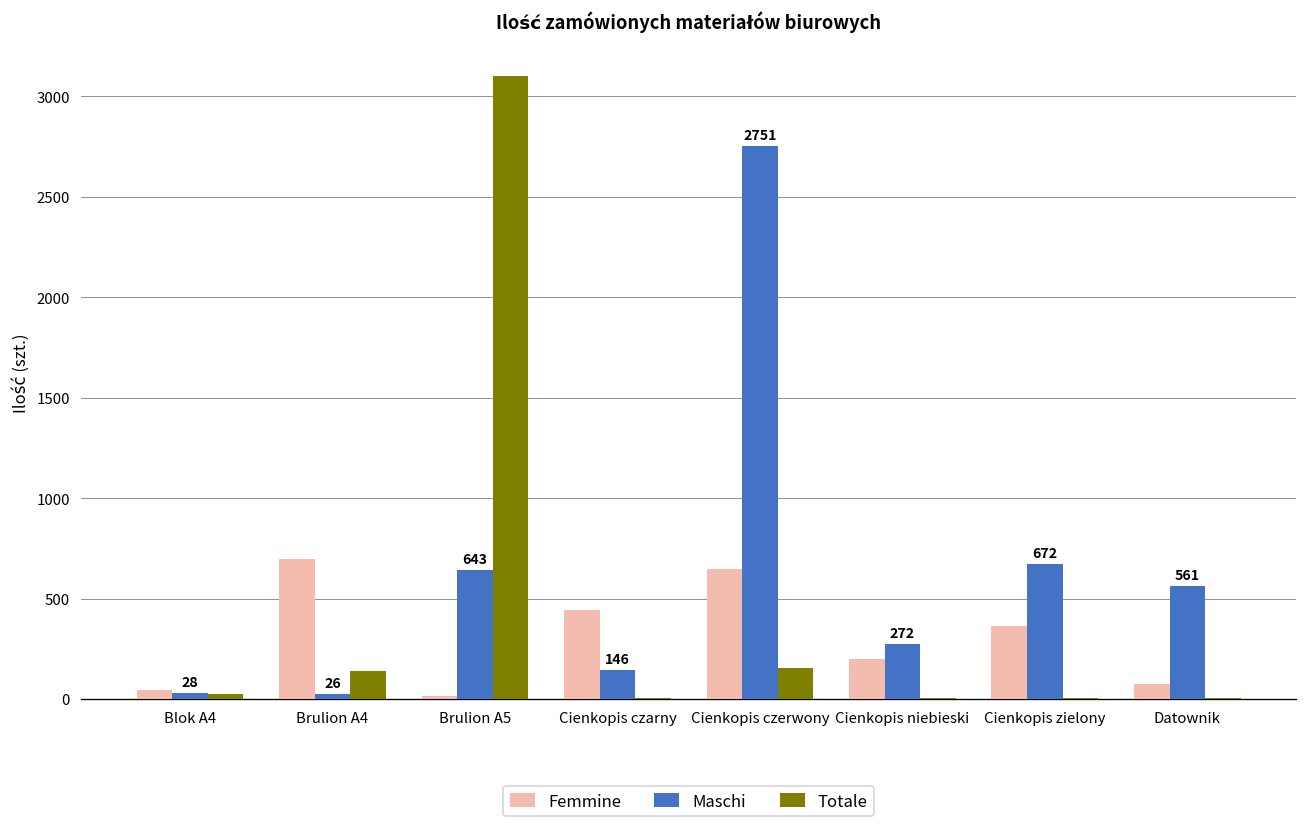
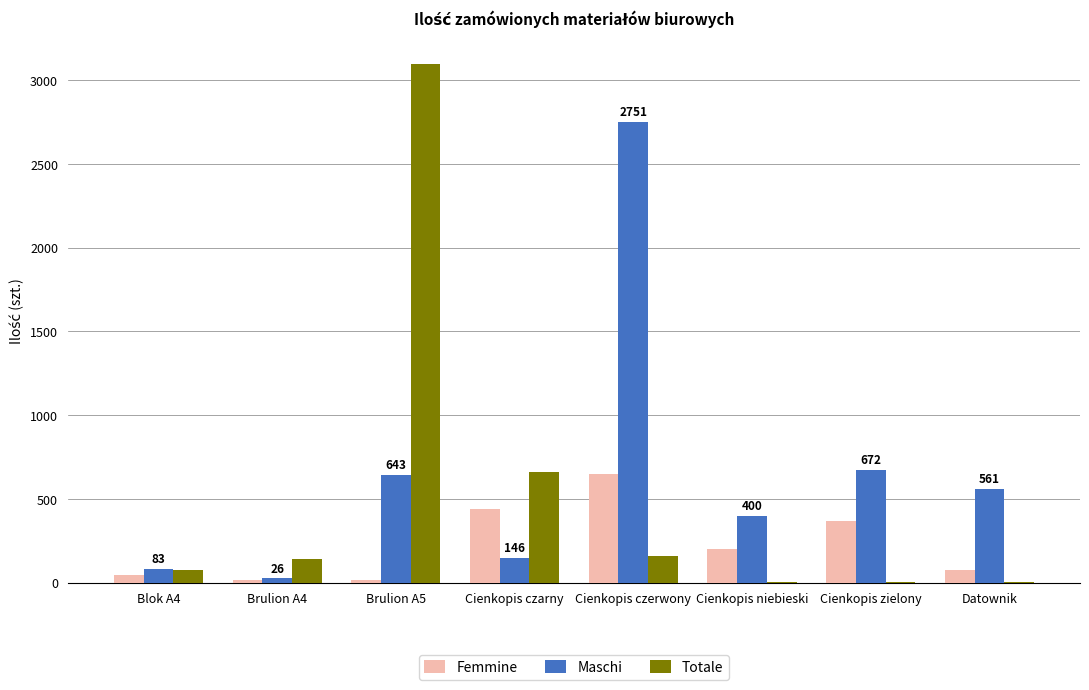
  {
    "Femmine": {
      "Blok A4": 40,
-     "Brulion A4": 700,
+     "Brulion A4": 10,
      "Brulion A5": 20,
      "Cienkopis czarny": 440,
      "Cienkopis czerwony": 650,
      "Cienkopis niebieski": 200,
      "Cienkopis zielony": 370,
      "Datownik": 80
    },
    "Maschi": {
-     "Blok A4": 28,
+     "Blok A4": 83,
      "Brulion A4": 26,
      "Brulion A5": 643,
      "Cienkopis czarny": 146,
      "Cienkopis czerwony": 2751,
-     "Cienkopis niebieski": 272,
+     "Cienkopis niebieski": 400,
      "Cienkopis zielony": 672,
      "Datownik": 561
    },
    "Totale": {
-     "Blok A4": 30,
+     "Blok A4": 70,
      "Brulion A4": 140,
      "Brulion A5": 3100,
-     "Cienkopis czarny": 10,
+     "Cienkopis czarny": 660,
      "Cienkopis czerwony": 160
    }
  }
